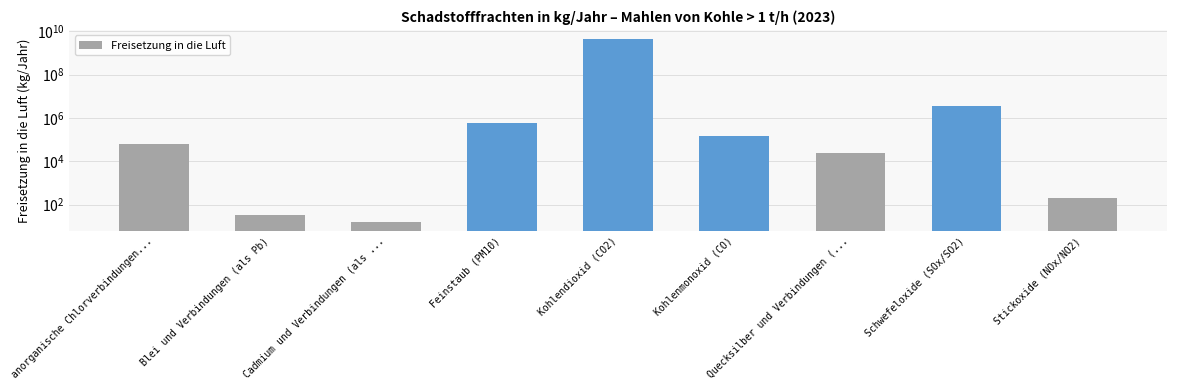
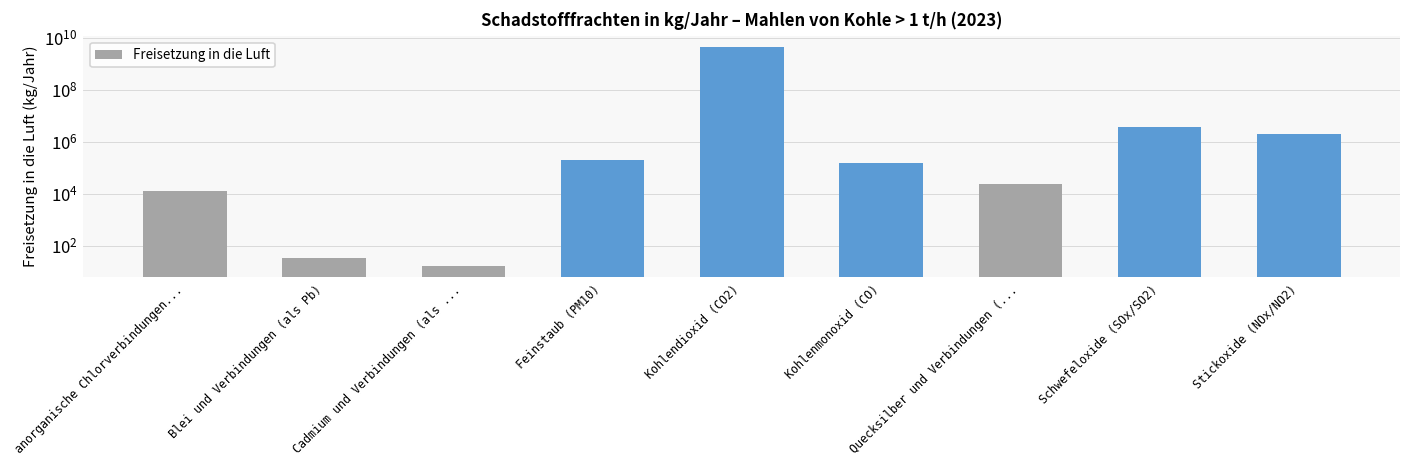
  {
-   "anorganische Chlorverbindungen...": 60000,
+   "anorganische Chlorverbindungen...": 10000,
    "Blei und Verbindungen (als Pb)": 30,
    "Cadmium und Verbindungen (als ...": 20,
-   "Feinstaub (PM10)": 600000,
+   "Feinstaub (PM10)": 200000,
    "Kohlendioxid (CO2)": 4000000000,
    "Kohlenmonoxid (CO)": 200000,
    "Quecksilber und Verbindungen (...": 20000,
    "Schwefeloxide (SOx/SO2)": 3000000,
-   "Stickoxide (NOx/NO2)": 200
+   "Stickoxide (NOx/NO2)": 2000000
  }
